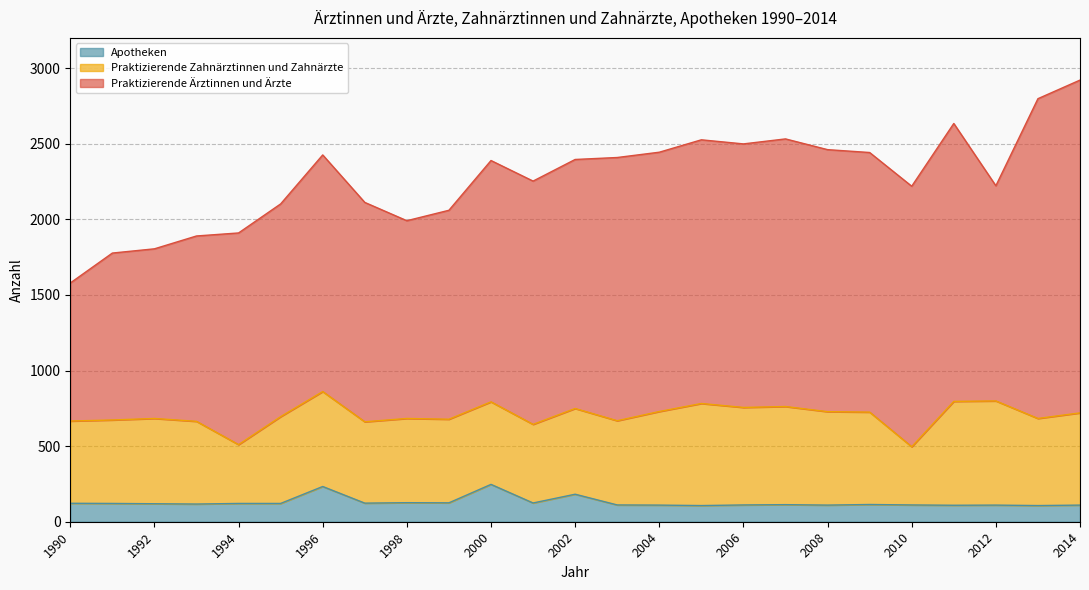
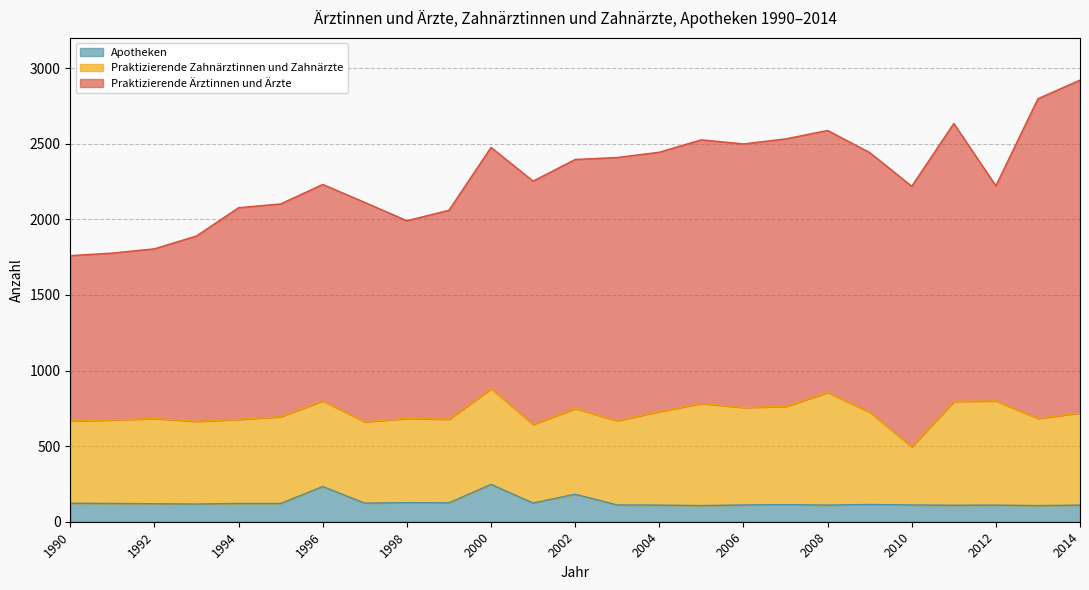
  {
    "Apotheken": {
      "1990": 120,
      "1992": 120,
      "1994": 120,
      "1996": 230,
      "1998": 130,
      "2000": 250,
      "2002": 180,
      "2004": 110,
      "2006": 110,
      "2008": 110,
      "2010": 110,
      "2012": 110,
      "2014": 110
    },
    "Praktizierende Zahnärztinnen und Zahnärzte": {
      "1990": 540,
      "1992": 560,
-     "1994": 390,
-     "1996": 630,
+     "1994": 560,
+     "1996": 570,
      "1998": 560,
-     "2000": 550,
+     "2000": 630,
      "2002": 570,
      "2004": 620,
      "2006": 650,
-     "2008": 620,
+     "2008": 750,
      "2010": 390,
      "2012": 690,
      "2014": 610
    },
    "Praktizierende Ärztinnen und Ärzte": {
-     "1990": 910,
+     "1990": 1090,
      "1992": 1120,
      "1994": 1400,
-     "1996": 1570,
+     "1996": 1430,
      "1998": 1310,
      "2000": 1600,
      "2002": 1650,
      "2004": 1720,
      "2006": 1740,
      "2008": 1730,
      "2010": 1720,
      "2012": 1420,
      "2014": 2200
    }
  }
